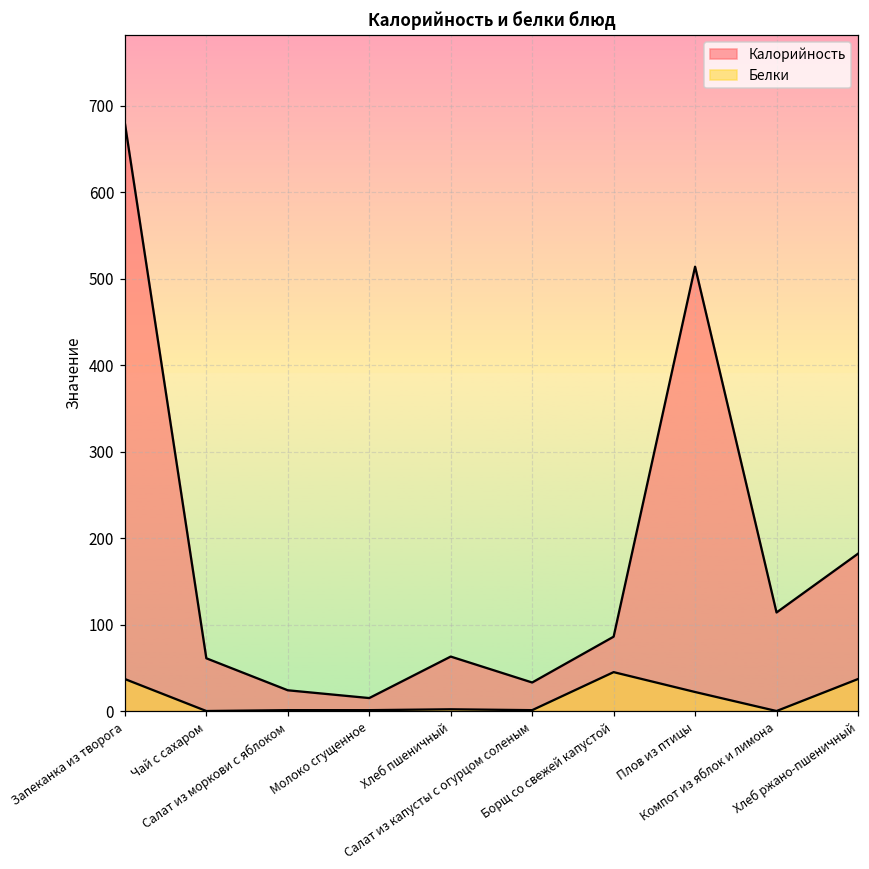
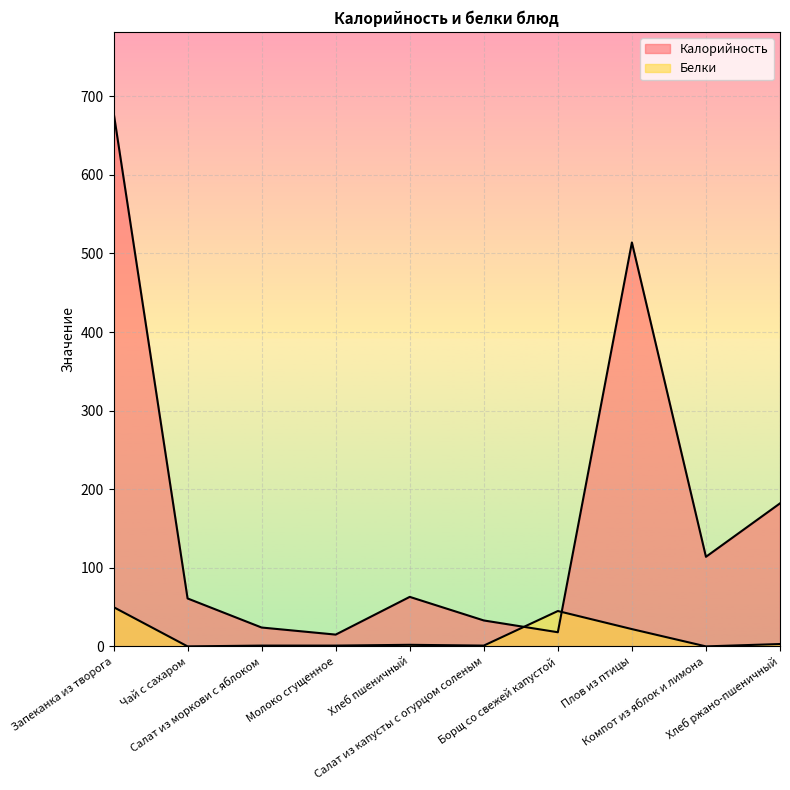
  {
    "Калорийность": {
      "Запеканка из творога": 680,
      "Чай с сахаром": 60,
      "Салат из моркови с яблоком": 20,
      "Молоко сгущенное": 20,
      "Хлеб пшеничный": 60,
      "Салат из капусты с огурцом соленым": 30,
-     "Борщ со свежей капустой": 90,
+     "Борщ со свежей капустой": 20,
      "Плов из птицы": 510,
      "Компот из яблок и лимона": 110,
      "Хлеб ржано-пшеничный": 180
    },
    "Белки": {
-     "Запеканка из творога": 40,
+     "Запеканка из творога": 50,
      "Чай с сахаром": 0,
      "Салат из моркови с яблоком": 0,
      "Молоко сгущенное": 0,
      "Хлеб пшеничный": 0,
      "Салат из капусты с огурцом соленым": 0,
      "Борщ со свежей капустой": 50,
      "Плов из птицы": 20,
      "Компот из яблок и лимона": 0,
-     "Хлеб ржано-пшеничный": 40
+     "Хлеб ржано-пшеничный": 0
    }
  }
